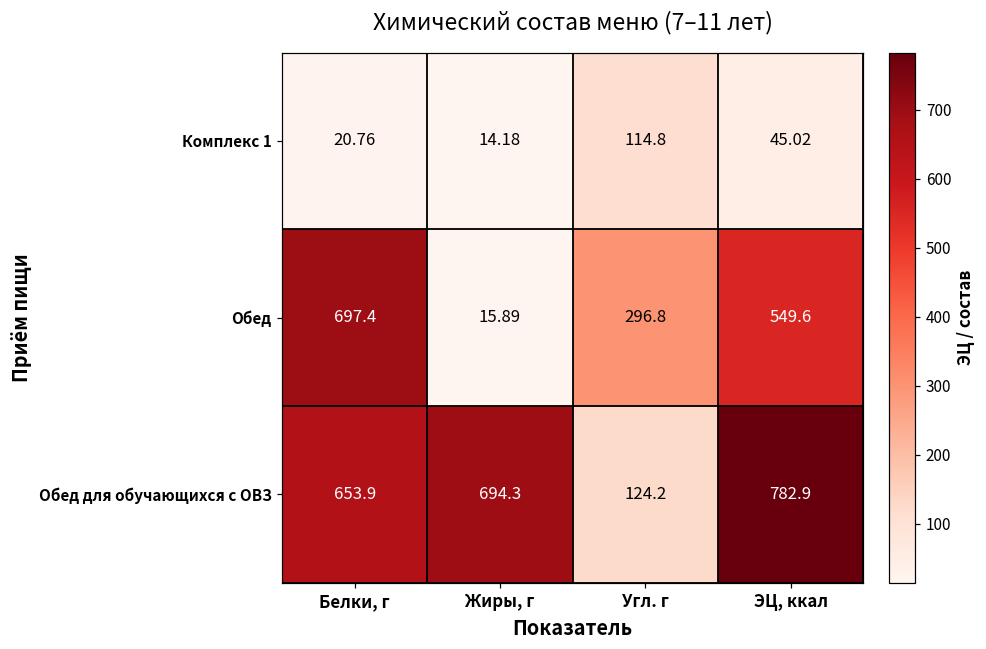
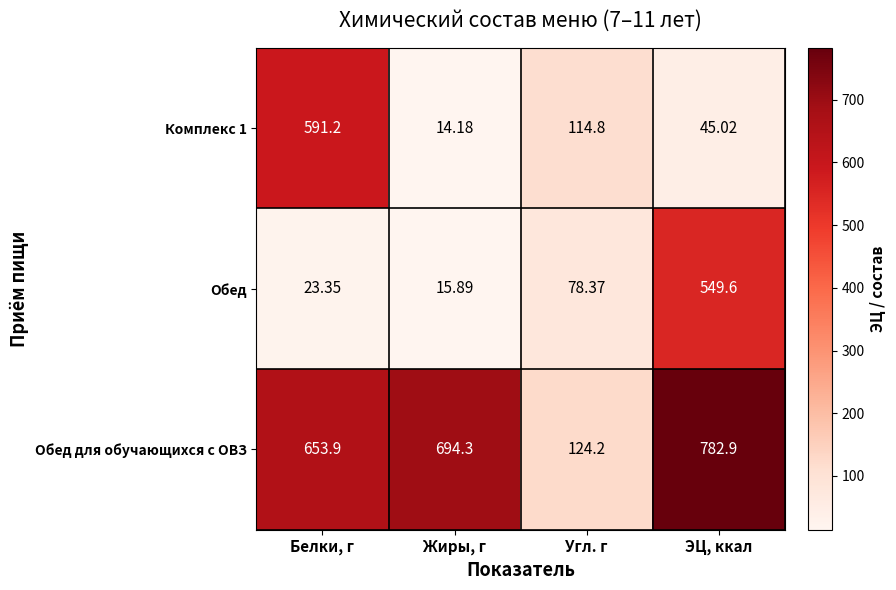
  {
    "Комплекс 1": {
-     "Белки, г": 20.76,
+     "Белки, г": 591.2,
      "Жиры, г": 14.18,
      "Угл. г": 114.8,
      "ЭЦ, ккал": 45.02
    },
    "Обед": {
-     "Белки, г": 697.4,
+     "Белки, г": 23.35,
      "Жиры, г": 15.89,
-     "Угл. г": 296.8,
+     "Угл. г": 78.37,
      "ЭЦ, ккал": 549.6
    },
    "Обед для обучающихся с ОВЗ": {
      "Белки, г": 653.9,
      "Жиры, г": 694.3,
      "Угл. г": 124.2,
      "ЭЦ, ккал": 782.9
    }
  }
